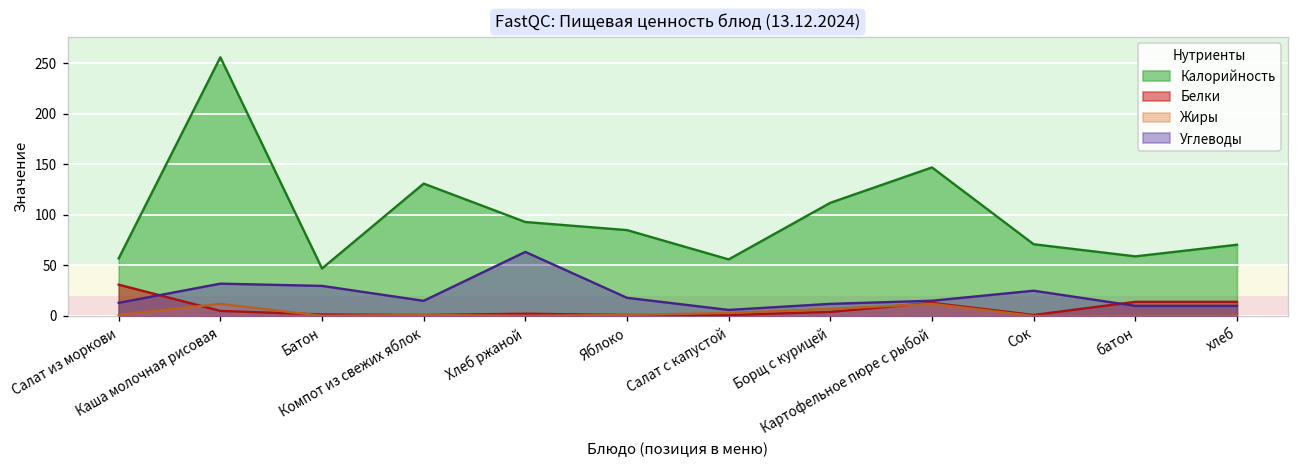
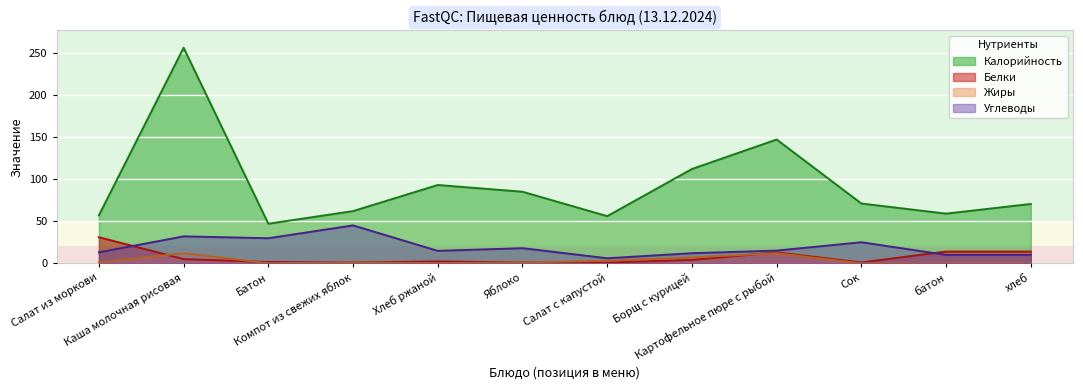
  {
    "Калорийность": {
      "Салат из моркови": 60,
      "Каша молочная рисовая": 260,
      "Батон": 50,
-     "Компот из свежих яблок": 130,
+     "Компот из свежих яблок": 60,
      "Хлеб ржаной": 90,
      "Яблоко": 90,
      "Салат с капустой": 60,
      "Борщ с курицей": 110,
      "Картофельное пюре с рыбой": 150,
      "Сок": 70,
      "батон": 60,
      "хлеб": 70
    },
    "Белки": {
      "Салат из моркови": 30,
      "Каша молочная рисовая": 10,
      "батон": 10,
      "хлеб": 10
    },
    "Жиры": {
      "Салат из моркови": 0,
      "Каша молочная рисовая": 10,
      "батон": 0,
      "хлеб": 0
    },
    "Углеводы": {
      "Салат из моркови": 10,
      "Каша молочная рисовая": 30,
      "Батон": 30,
-     "Компот из свежих яблок": 20,
-     "Хлеб ржаной": 60,
+     "Компот из свежих яблок": 50,
+     "Хлеб ржаной": 10,
      "Яблоко": 20,
      "Борщ с курицей": 10,
      "Сок": 30,
      "батон": 10,
      "хлеб": 10
    }
  }
